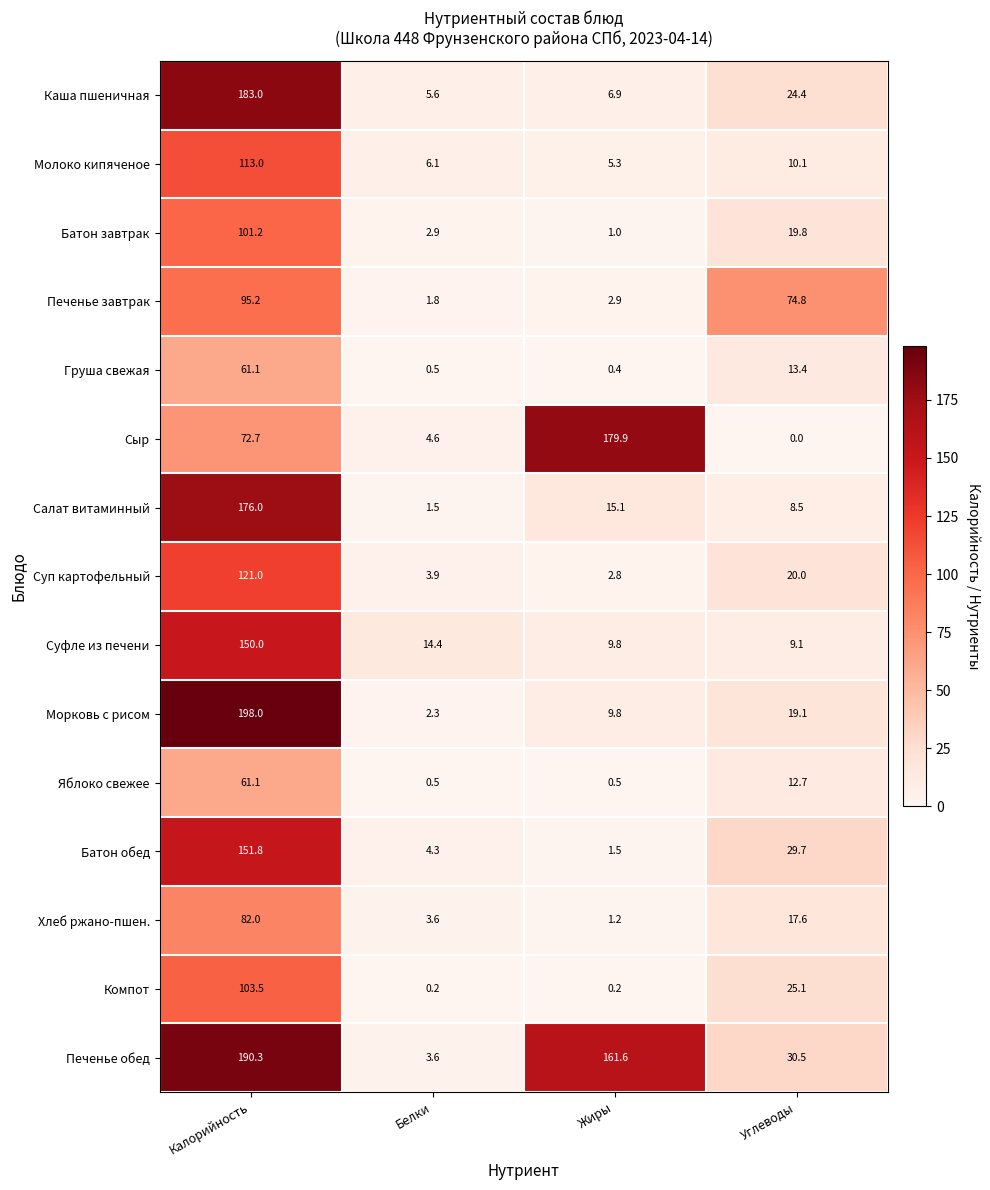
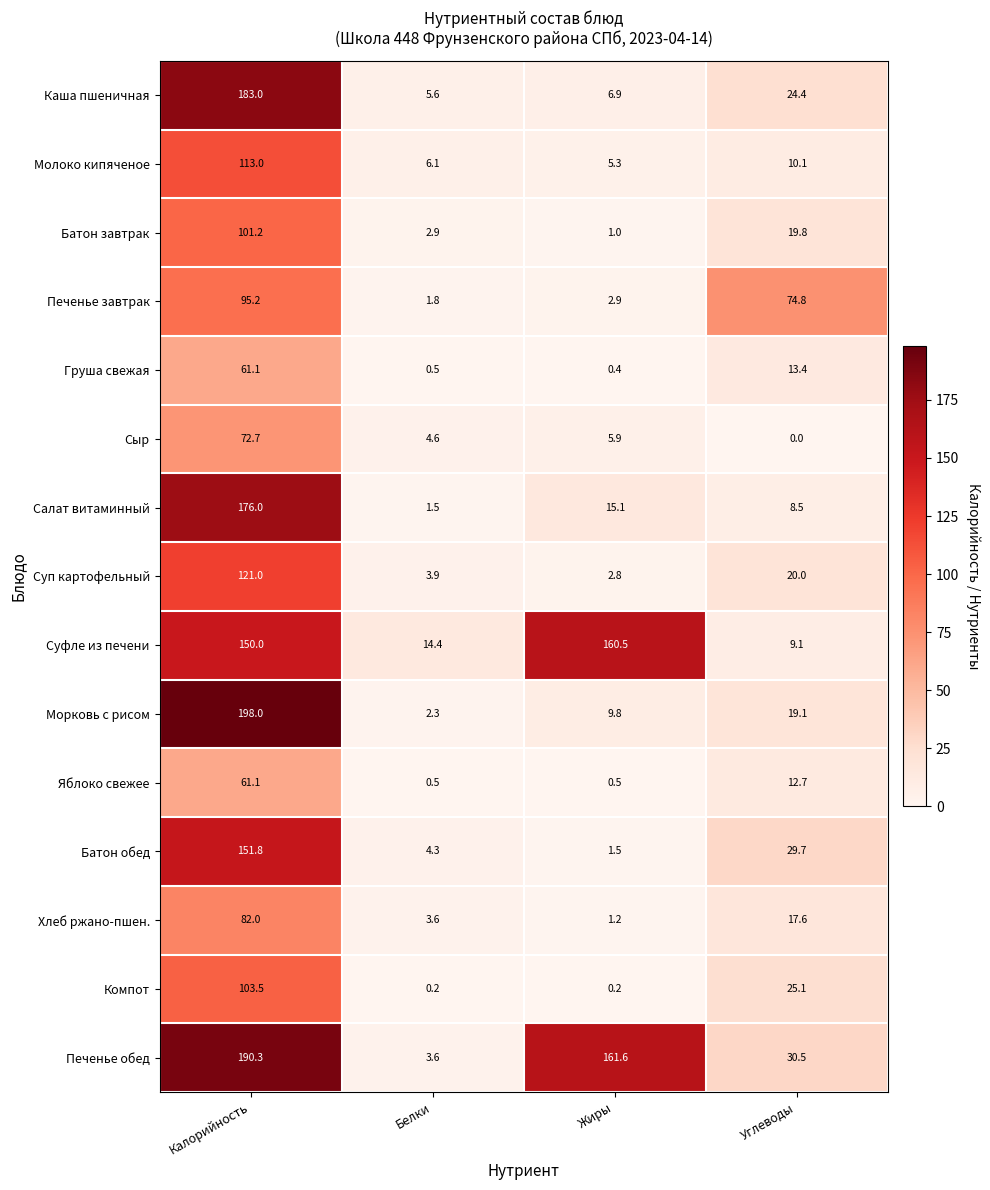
  {
    "Каша пшеничная": {
      "Калорийность": 183.0,
      "Белки": 5.6,
      "Жиры": 6.9,
      "Углеводы": 24.4
    },
    "Молоко кипяченое": {
      "Калорийность": 113.0,
      "Белки": 6.1,
      "Жиры": 5.3,
      "Углеводы": 10.1
    },
    "Батон завтрак": {
      "Калорийность": 101.2,
      "Белки": 2.9,
      "Жиры": 1.0,
      "Углеводы": 19.8
    },
    "Печенье завтрак": {
      "Калорийность": 95.2,
      "Белки": 1.8,
      "Жиры": 2.9,
      "Углеводы": 74.8
    },
    "Груша свежая": {
      "Калорийность": 61.1,
      "Белки": 0.5,
      "Жиры": 0.4,
      "Углеводы": 13.4
    },
    "Сыр": {
      "Калорийность": 72.7,
      "Белки": 4.6,
-     "Жиры": 179.9,
+     "Жиры": 5.9,
      "Углеводы": 0.0
    },
    "Салат витаминный": {
      "Калорийность": 176.0,
      "Белки": 1.5,
      "Жиры": 15.1,
      "Углеводы": 8.5
    },
    "Суп картофельный": {
      "Калорийность": 121.0,
      "Белки": 3.9,
      "Жиры": 2.8,
      "Углеводы": 20.0
    },
    "Суфле из печени": {
      "Калорийность": 150.0,
      "Белки": 14.4,
-     "Жиры": 9.8,
+     "Жиры": 160.5,
      "Углеводы": 9.1
    },
    "Морковь с рисом": {
      "Калорийность": 198.0,
      "Белки": 2.3,
      "Жиры": 9.8,
      "Углеводы": 19.1
    },
    "Яблоко свежее": {
      "Калорийность": 61.1,
      "Белки": 0.5,
      "Жиры": 0.5,
      "Углеводы": 12.7
    },
    "Батон обед": {
      "Калорийность": 151.8,
      "Белки": 4.3,
      "Жиры": 1.5,
      "Углеводы": 29.7
    },
    "Хлеб ржано-пшен.": {
      "Калорийность": 82.0,
      "Белки": 3.6,
      "Жиры": 1.2,
      "Углеводы": 17.6
    },
    "Компот": {
      "Калорийность": 103.5,
      "Белки": 0.2,
      "Жиры": 0.2,
      "Углеводы": 25.1
    },
    "Печенье обед": {
      "Калорийность": 190.3,
      "Белки": 3.6,
      "Жиры": 161.6,
      "Углеводы": 30.5
    }
  }
